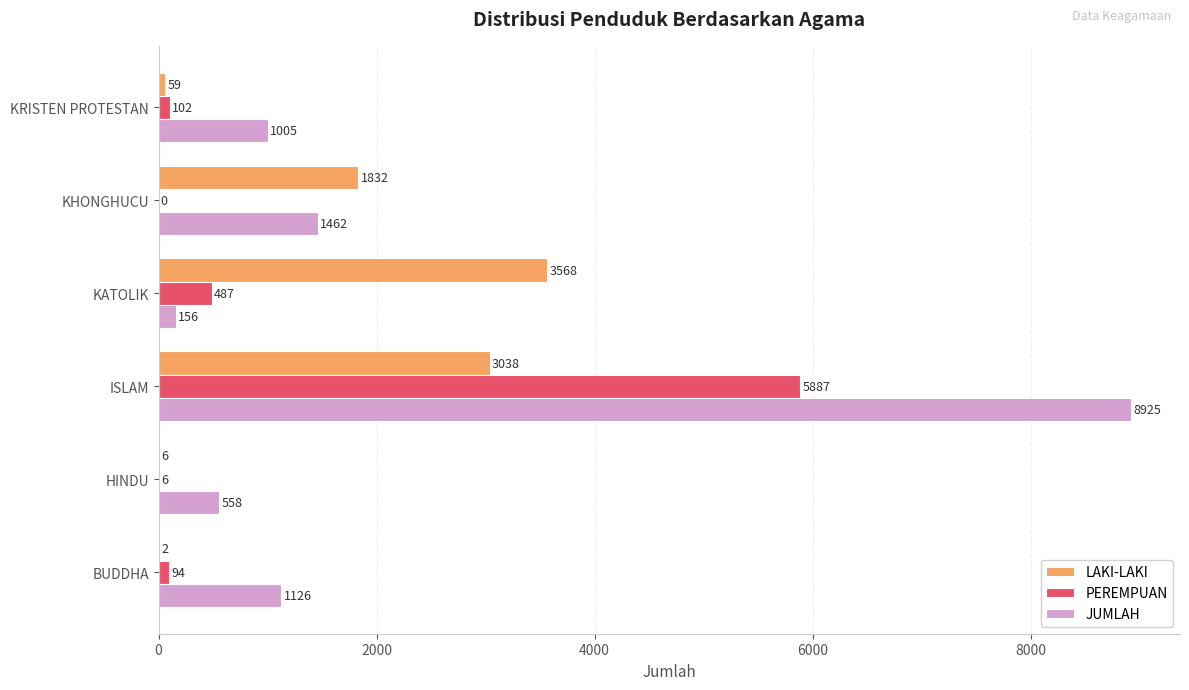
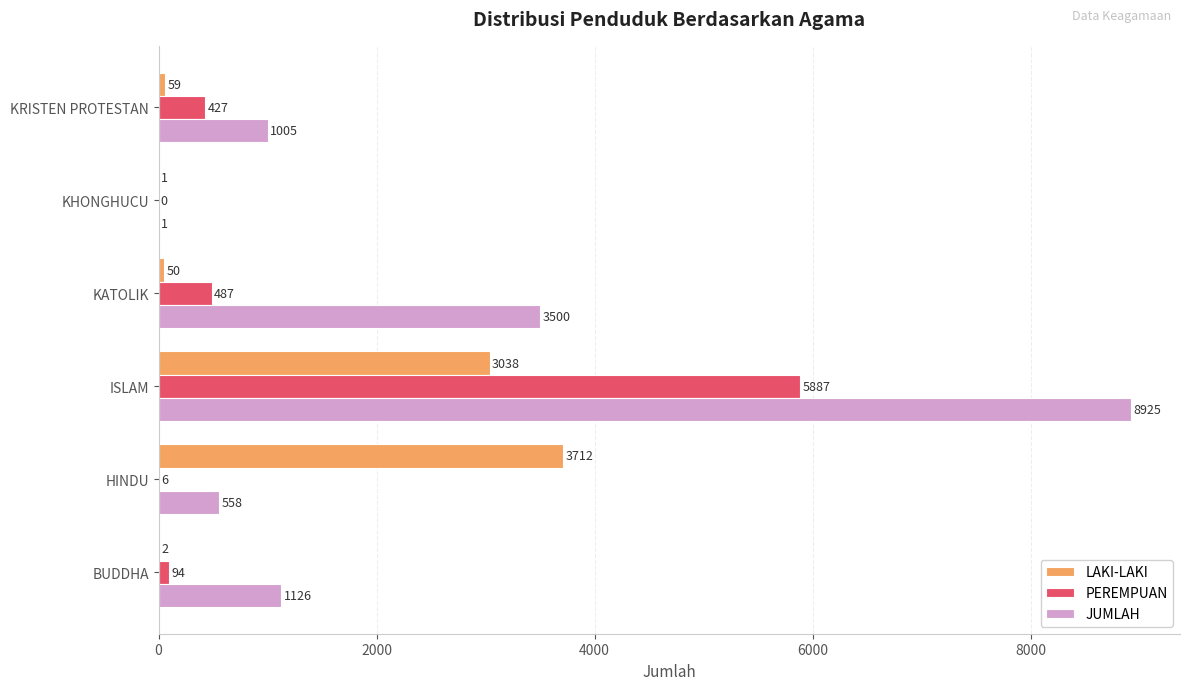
  {
    "LAKI-LAKI": {
      "KRISTEN PROTESTAN": 59,
-     "KHONGHUCU": 1832,
-     "KATOLIK": 3568,
+     "KHONGHUCU": 1,
+     "KATOLIK": 50,
      "ISLAM": 3038,
-     "HINDU": 6,
+     "HINDU": 3712,
      "BUDDHA": 2
    },
    "PEREMPUAN": {
-     "KRISTEN PROTESTAN": 102,
+     "KRISTEN PROTESTAN": 427,
      "KHONGHUCU": 0,
      "KATOLIK": 487,
      "ISLAM": 5887,
      "HINDU": 6,
      "BUDDHA": 94
    },
    "JUMLAH": {
      "KRISTEN PROTESTAN": 1005,
-     "KHONGHUCU": 1462,
-     "KATOLIK": 156,
+     "KHONGHUCU": 1,
+     "KATOLIK": 3500,
      "ISLAM": 8925,
      "HINDU": 558,
      "BUDDHA": 1126
    }
  }
